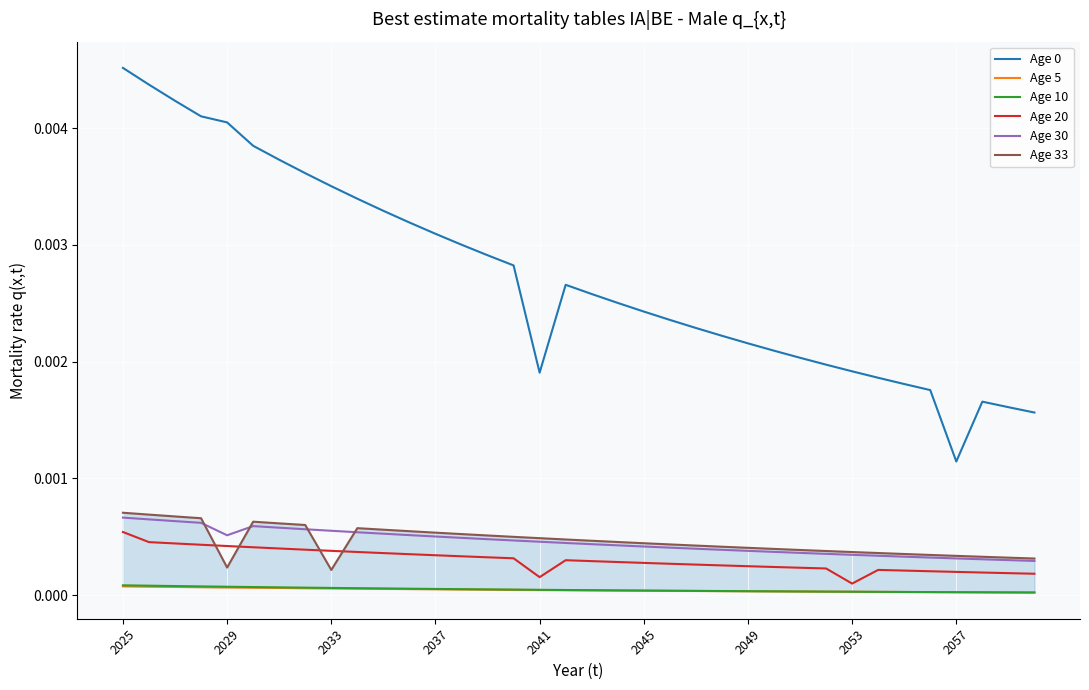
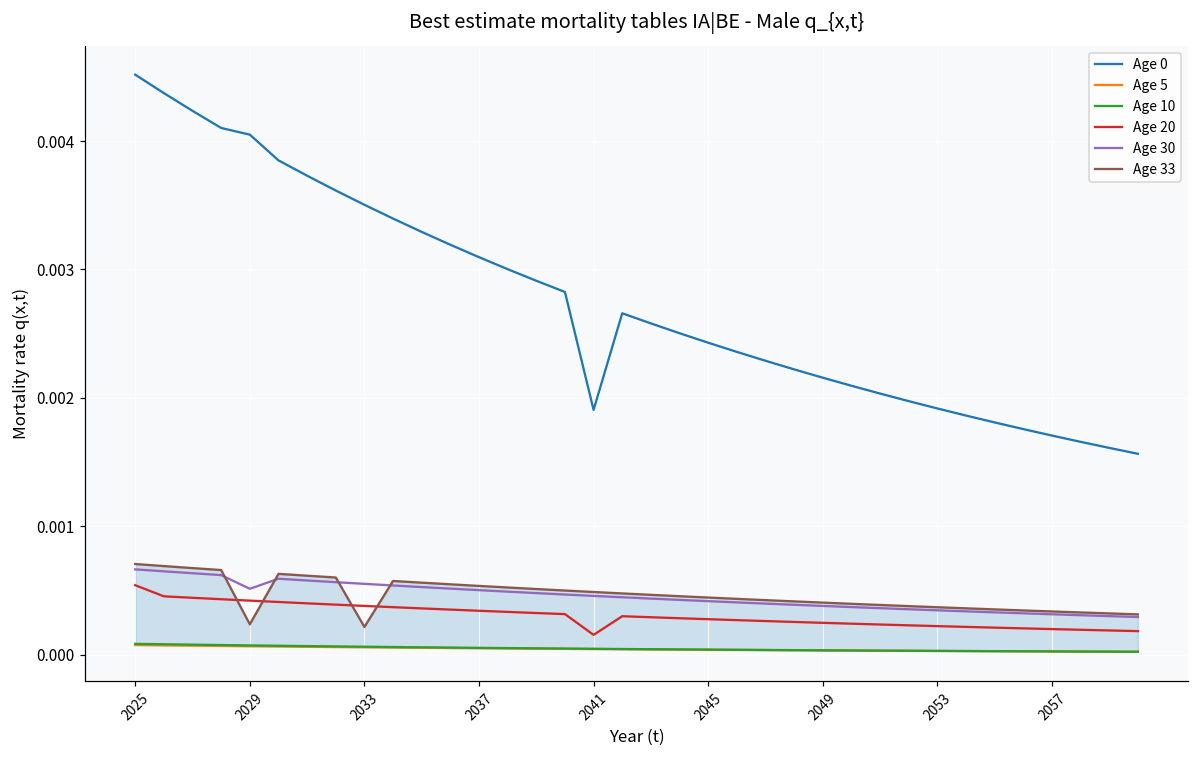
  {
    "Age 0": {
      "2025": 0.00452,
      "2029": 0.00405,
      "2033": 0.00350,
      "2037": 0.00310,
      "2041": 0.00191,
      "2045": 0.00243,
      "2049": 0.00216,
      "2053": 0.00192,
-     "2057": 0.00115
+     "2057": 0.00171
    },
    "Age 20": {
      "2025": 0.00054,
      "2029": 0.00042,
      "2033": 0.00038,
      "2037": 0.00034,
      "2041": 0.00015,
      "2045": 0.00028,
      "2049": 0.00025,
-     "2053": 0.00010,
+     "2053": 0.00022,
      "2057": 0.00020
    },
    "Age 30": {
      "2025": 0.00066,
      "2029": 0.00051,
      "2033": 0.00055,
      "2037": 0.00050,
      "2041": 0.00046,
      "2045": 0.00042,
      "2049": 0.00038,
      "2053": 0.00035
    },
    "Age 33": {
      "2025": 0.00071,
      "2029": 0.00024,
      "2033": 0.00022,
      "2037": 0.00054,
      "2041": 0.00049,
      "2045": 0.00045,
      "2049": 0.00041,
      "2053": 0.00037
    }
  }
